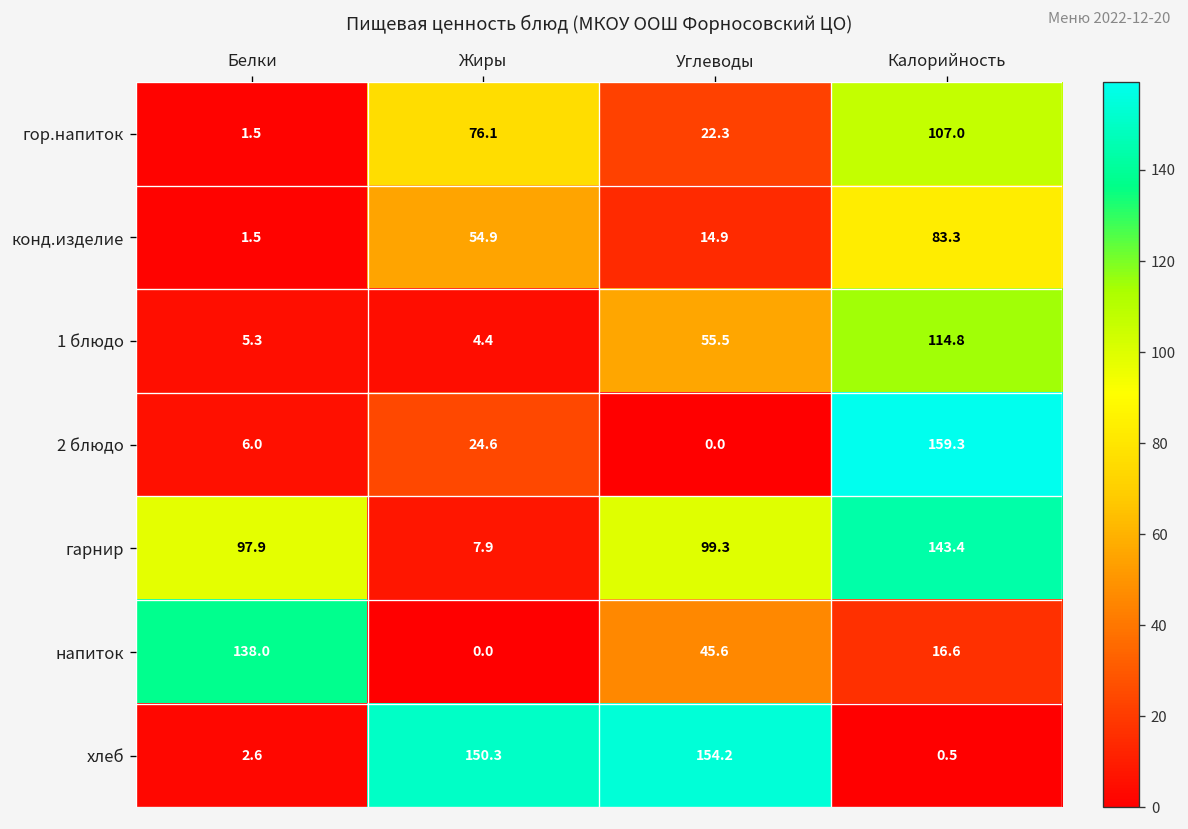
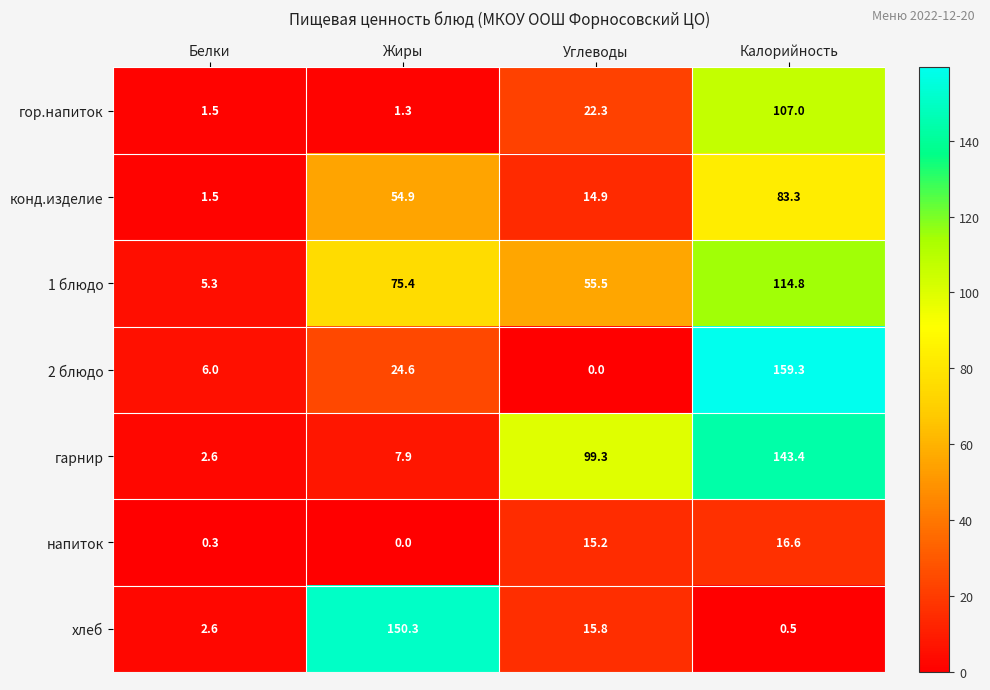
  {
    "гор.напиток": {
      "Белки": 1.5,
-     "Жиры": 76.1,
+     "Жиры": 1.3,
      "Углеводы": 22.3,
      "Калорийность": 107.0
    },
    "конд.изделие": {
      "Белки": 1.5,
      "Жиры": 54.9,
      "Углеводы": 14.9,
      "Калорийность": 83.3
    },
    "1 блюдо": {
      "Белки": 5.3,
-     "Жиры": 4.4,
+     "Жиры": 75.4,
      "Углеводы": 55.5,
      "Калорийность": 114.8
    },
    "2 блюдо": {
      "Белки": 6.0,
      "Жиры": 24.6,
      "Углеводы": 0.0,
      "Калорийность": 159.3
    },
    "гарнир": {
-     "Белки": 97.9,
+     "Белки": 2.6,
      "Жиры": 7.9,
      "Углеводы": 99.3,
      "Калорийность": 143.4
    },
    "напиток": {
-     "Белки": 138.0,
+     "Белки": 0.3,
      "Жиры": 0.0,
-     "Углеводы": 45.6,
+     "Углеводы": 15.2,
      "Калорийность": 16.6
    },
    "хлеб": {
      "Белки": 2.6,
      "Жиры": 150.3,
-     "Углеводы": 154.2,
+     "Углеводы": 15.8,
      "Калорийность": 0.5
    }
  }
